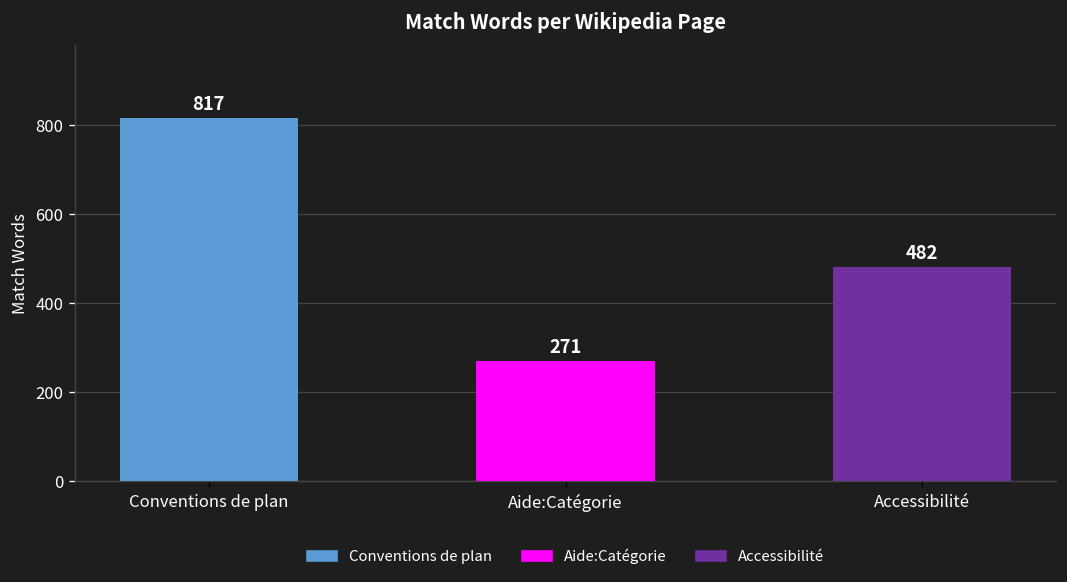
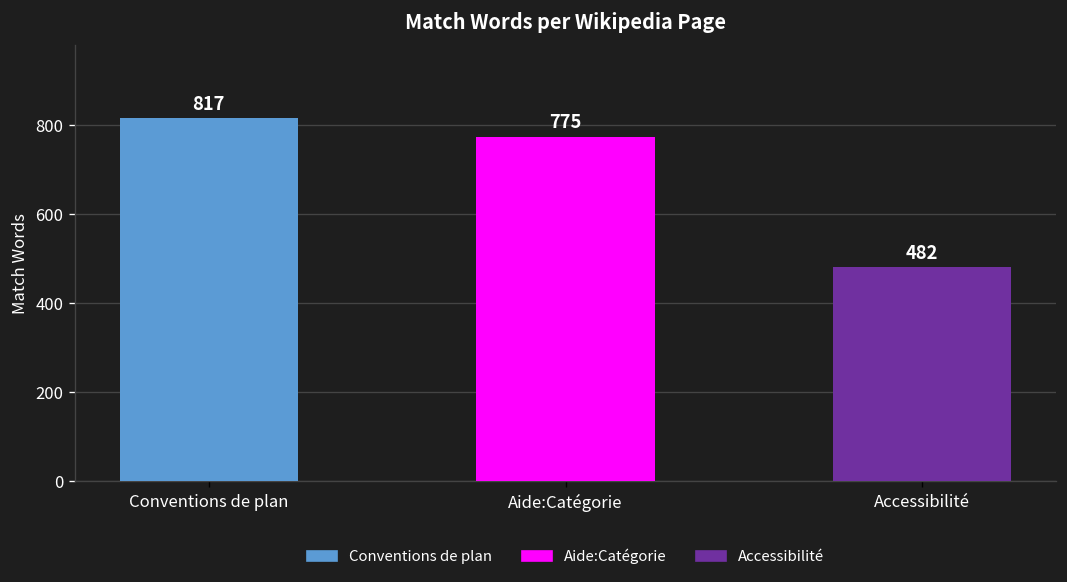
  {
    "Conventions de plan": 817,
-   "Aide:Catégorie": 271,
+   "Aide:Catégorie": 775,
    "Accessibilité": 482
  }
